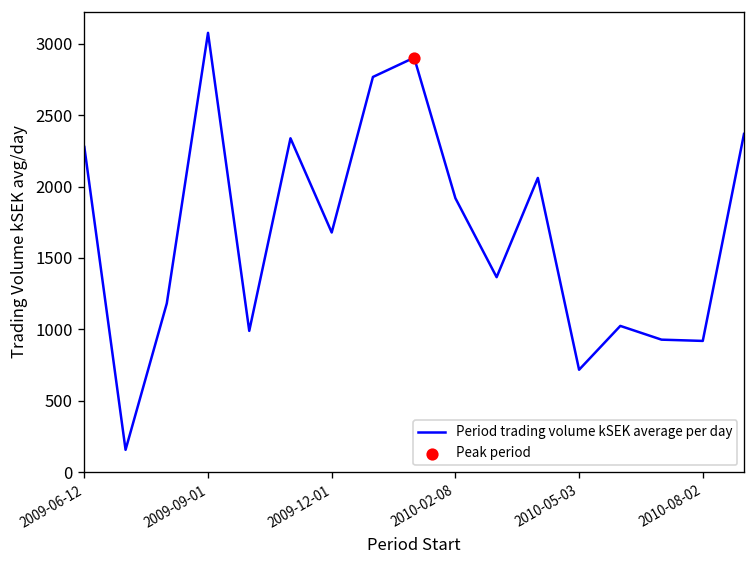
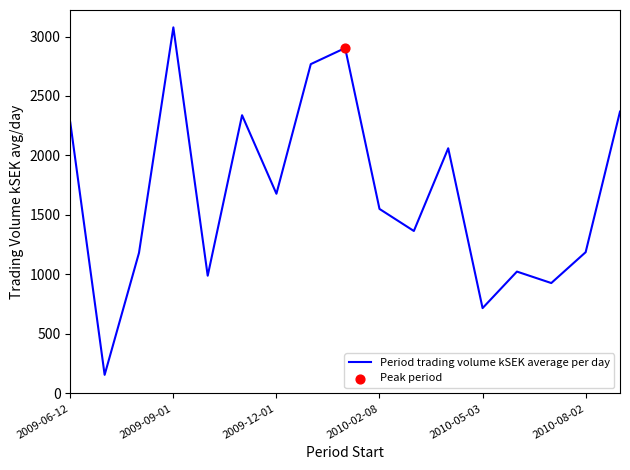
  {
    "Period trading volume kSEK average per day": {
      "2009-06-12": 2280,
      "2009-09-01": 3080,
      "2009-12-01": 1680,
-     "2010-02-08": 1920,
+     "2010-02-08": 1550,
      "2010-05-03": 720,
-     "2010-08-02": 920
+     "2010-08-02": 1190
    }
  }
